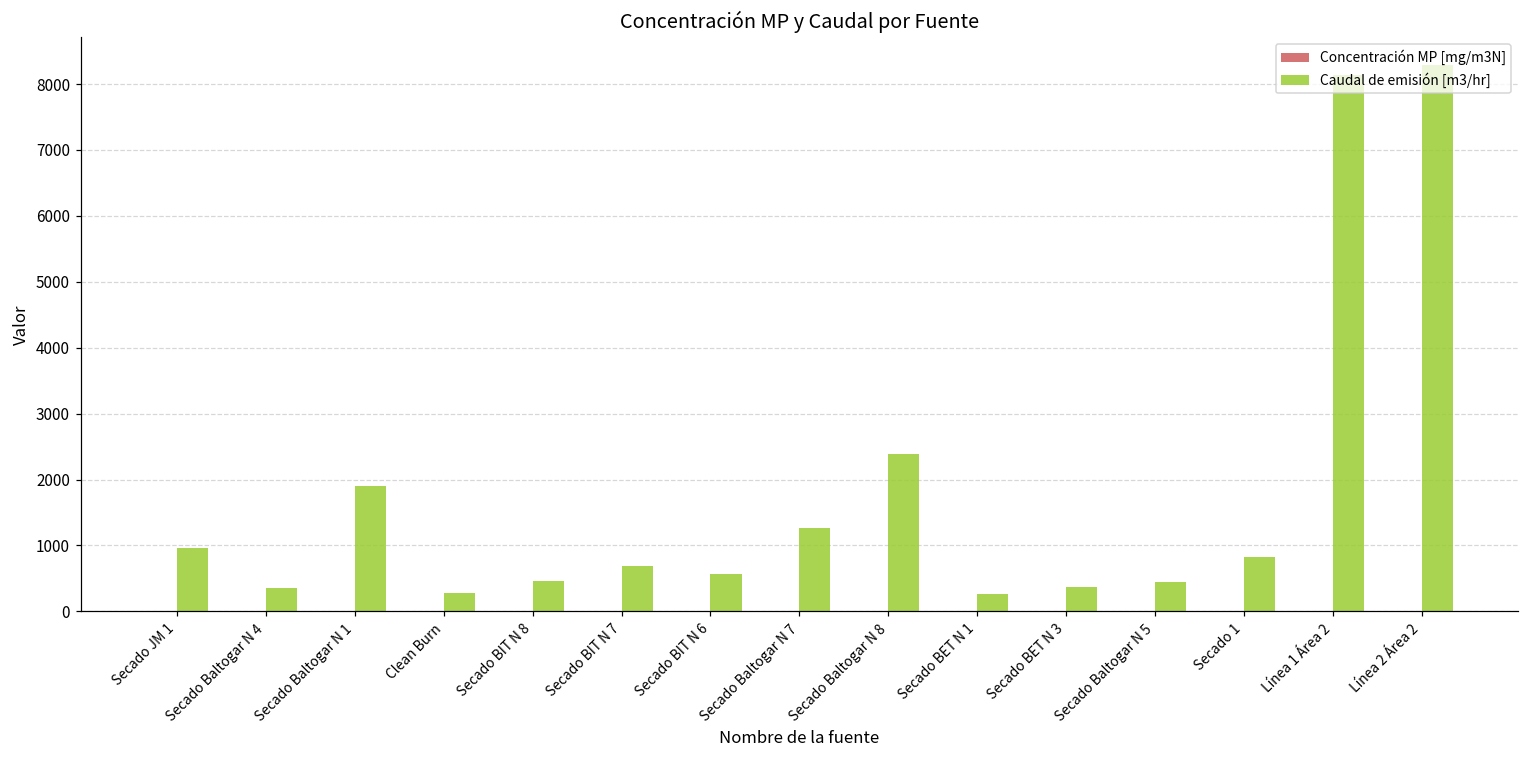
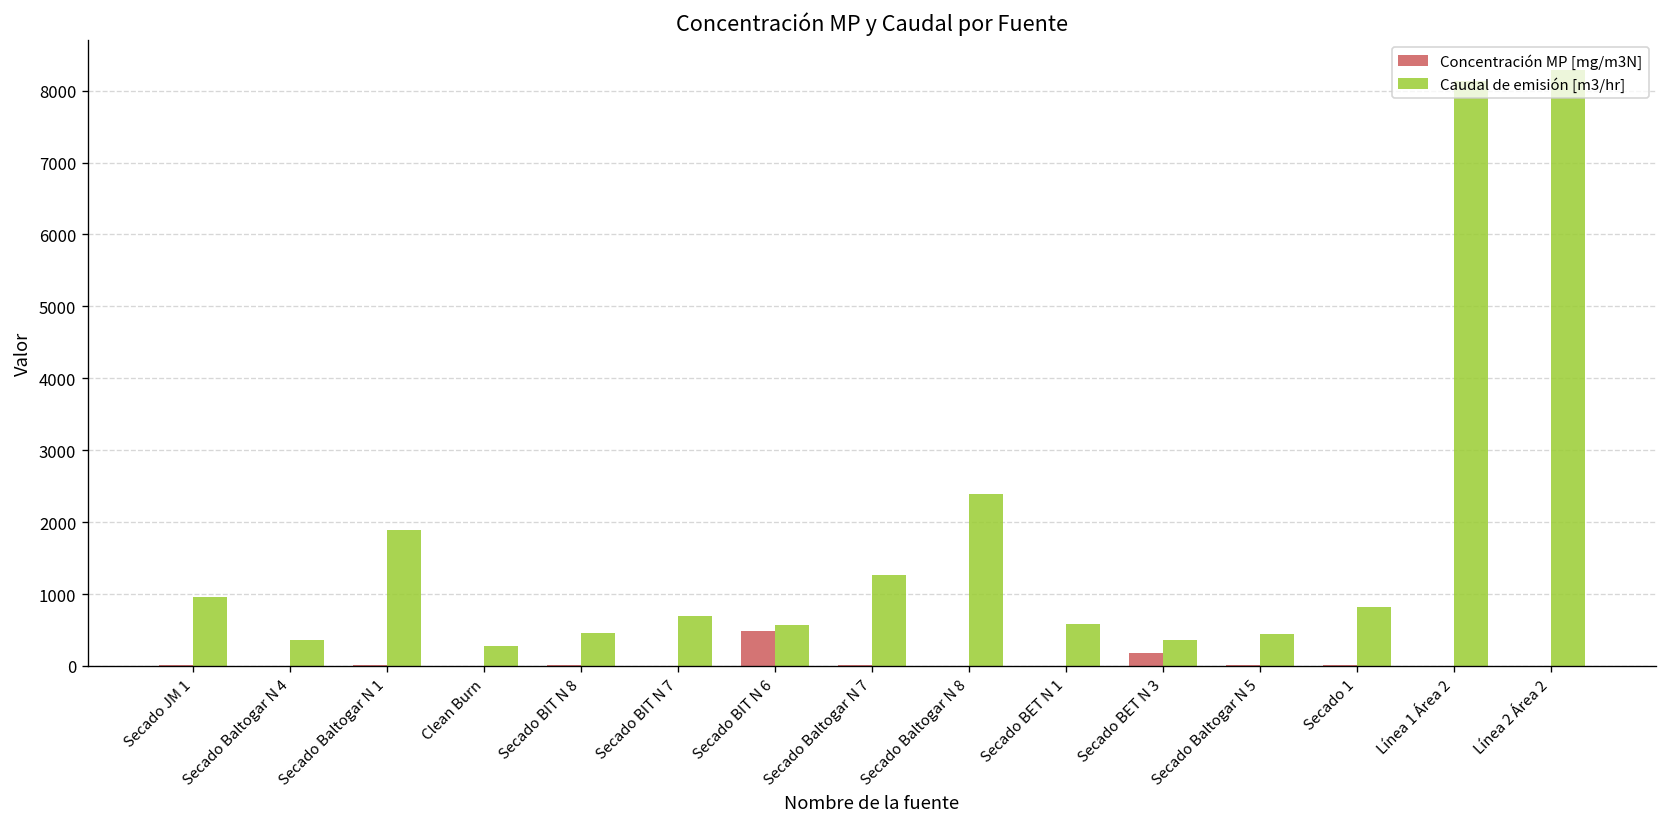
  {
    "Concentración MP [mg/m3N]": {
-     "Secado BIT N 6": 0,
-     "Secado BET N 3": 0
+     "Secado BIT N 6": 500,
+     "Secado BET N 3": 200
    },
    "Caudal de emisión [m3/hr]": {
      "Secado JM 1": 1000,
      "Secado Baltogar N 4": 400,
      "Secado Baltogar N 1": 1900,
      "Clean Burn": 300,
      "Secado BIT N 8": 500,
      "Secado BIT N 7": 700,
      "Secado BIT N 6": 600,
      "Secado Baltogar N 7": 1300,
      "Secado Baltogar N 8": 2400,
-     "Secado BET N 1": 300,
+     "Secado BET N 1": 600,
      "Secado BET N 3": 400,
      "Secado Baltogar N 5": 400,
      "Secado 1": 800
    }
  }
